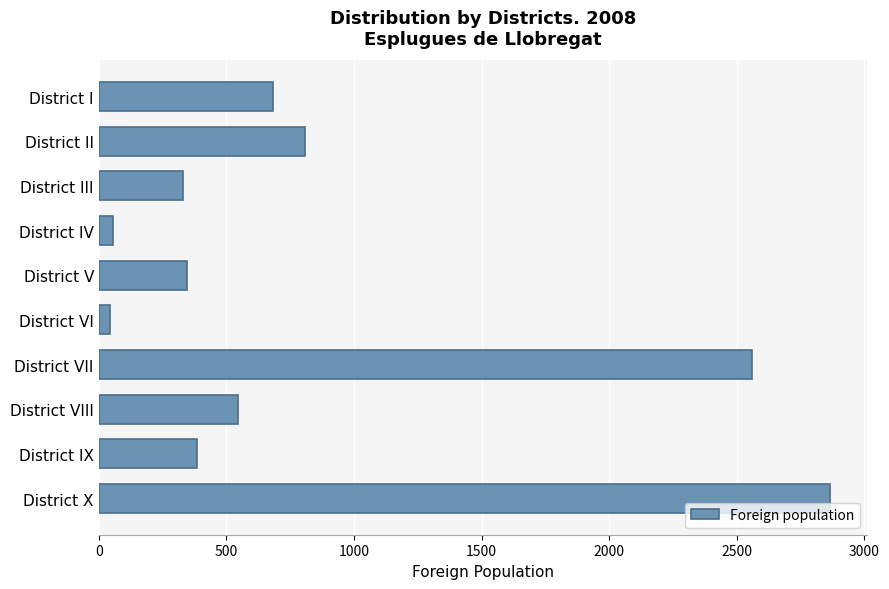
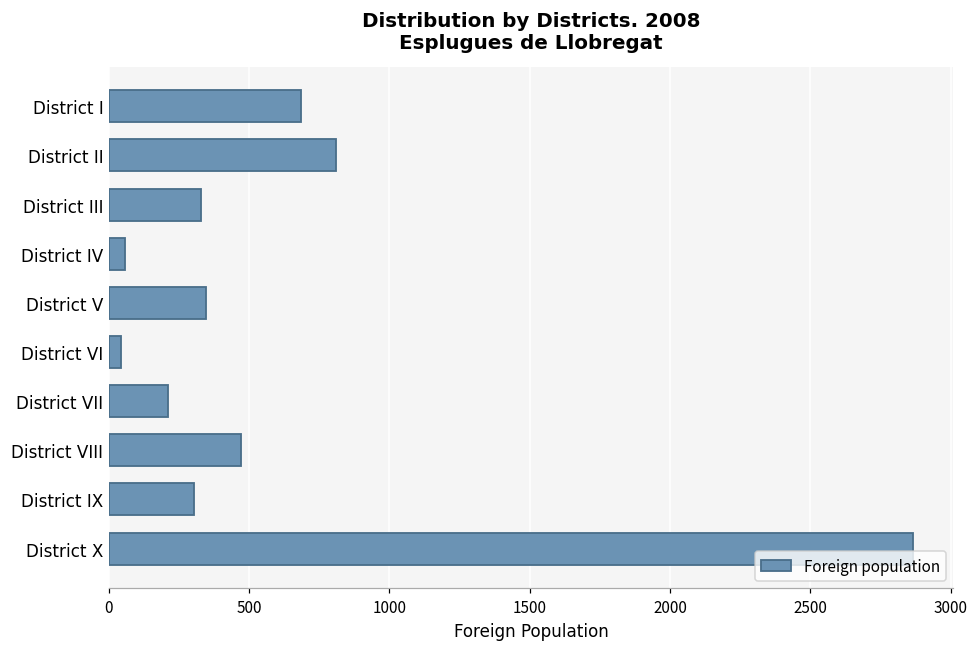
  {
    "District I": 680,
    "District II": 810,
    "District III": 330,
    "District IV": 60,
    "District V": 350,
    "District VI": 40,
-   "District VII": 2560,
-   "District VIII": 540,
-   "District IX": 380,
+   "District VII": 210,
+   "District VIII": 470,
+   "District IX": 300,
    "District X": 2870
  }
